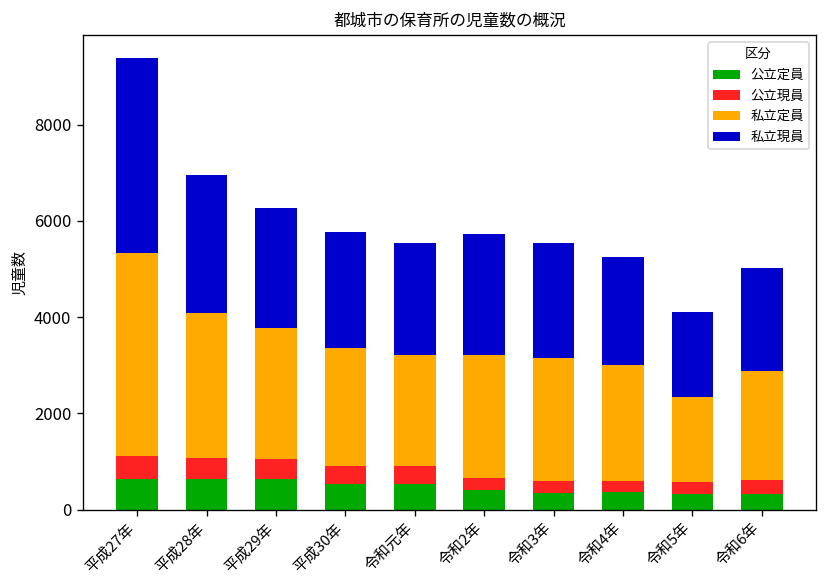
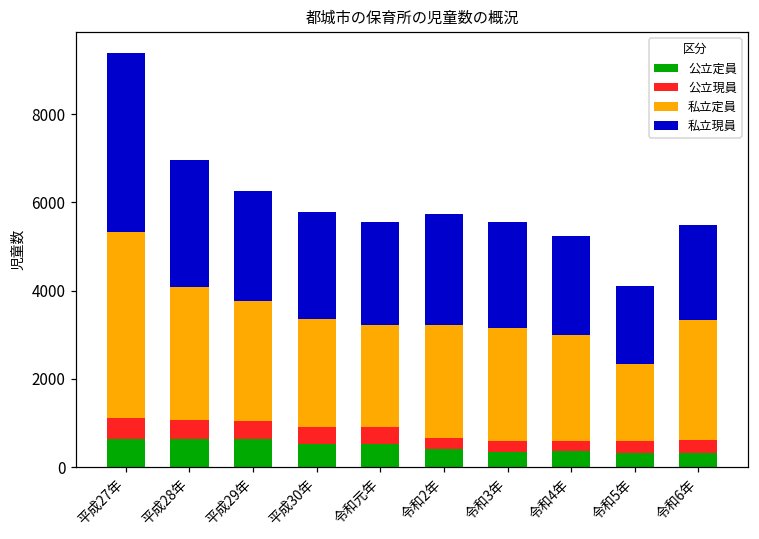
  {
    "公立定員": {
      "平成27年": 600,
      "平成28年": 600,
      "平成29年": 600,
      "平成30年": 500,
      "令和元年": 500,
      "令和2年": 400,
      "令和3年": 400,
      "令和4年": 400,
      "令和5年": 300,
      "令和6年": 300
    },
    "公立現員": {
      "平成27年": 500,
      "平成28年": 400,
      "平成29年": 400,
      "平成30年": 400,
      "令和元年": 400,
      "令和2年": 300,
      "令和3年": 200,
      "令和4年": 200,
      "令和5年": 300,
      "令和6年": 300
    },
    "私立定員": {
      "平成27年": 4200,
      "平成28年": 3000,
      "平成29年": 2700,
      "平成30年": 2500,
      "令和元年": 2300,
      "令和2年": 2600,
      "令和3年": 2600,
      "令和4年": 2400,
      "令和5年": 1800,
-     "令和6年": 2300
+     "令和6年": 2700
    },
    "私立現員": {
      "平成27年": 4100,
      "平成28年": 2900,
      "平成29年": 2500,
      "平成30年": 2400,
      "令和元年": 2300,
      "令和2年": 2500,
      "令和3年": 2400,
      "令和4年": 2300,
      "令和5年": 1800,
      "令和6年": 2200
    }
  }
